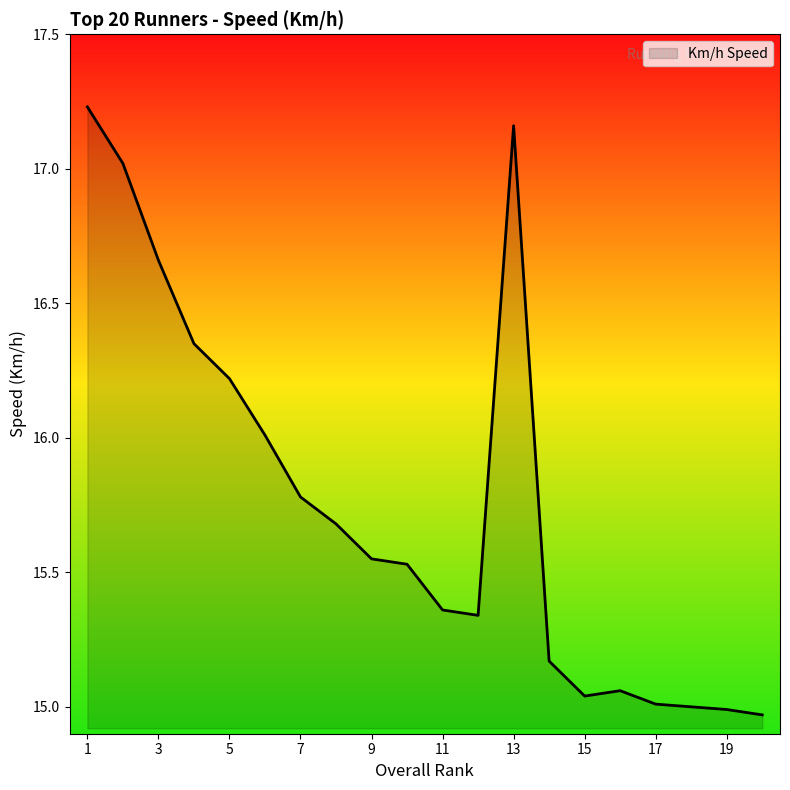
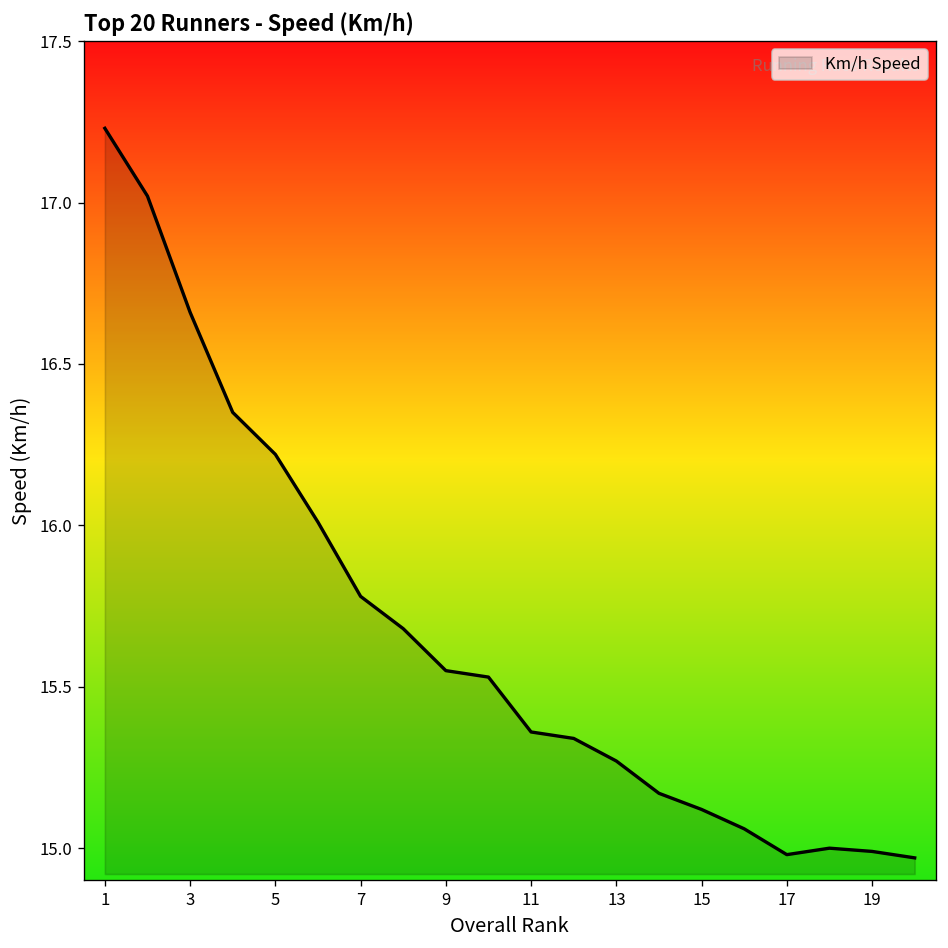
  {
    "1": 17.23,
    "3": 16.66,
    "5": 16.22,
    "7": 15.78,
    "9": 15.55,
    "11": 15.36,
-   "13": 17.16,
-   "15": 15.04,
-   "17": 15.01,
+   "13": 15.27,
+   "15": 15.12,
+   "17": 14.98,
    "19": 14.99
  }
